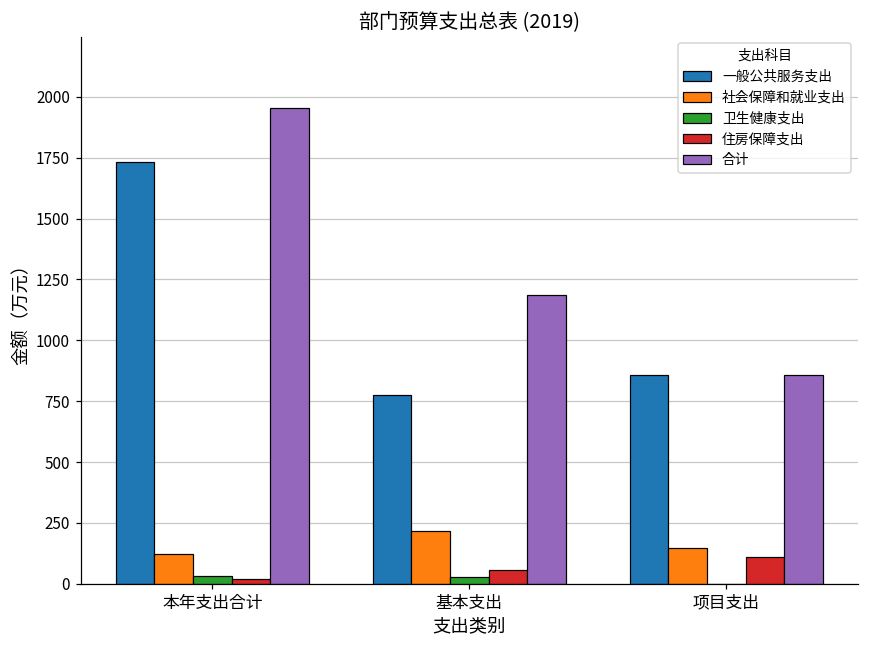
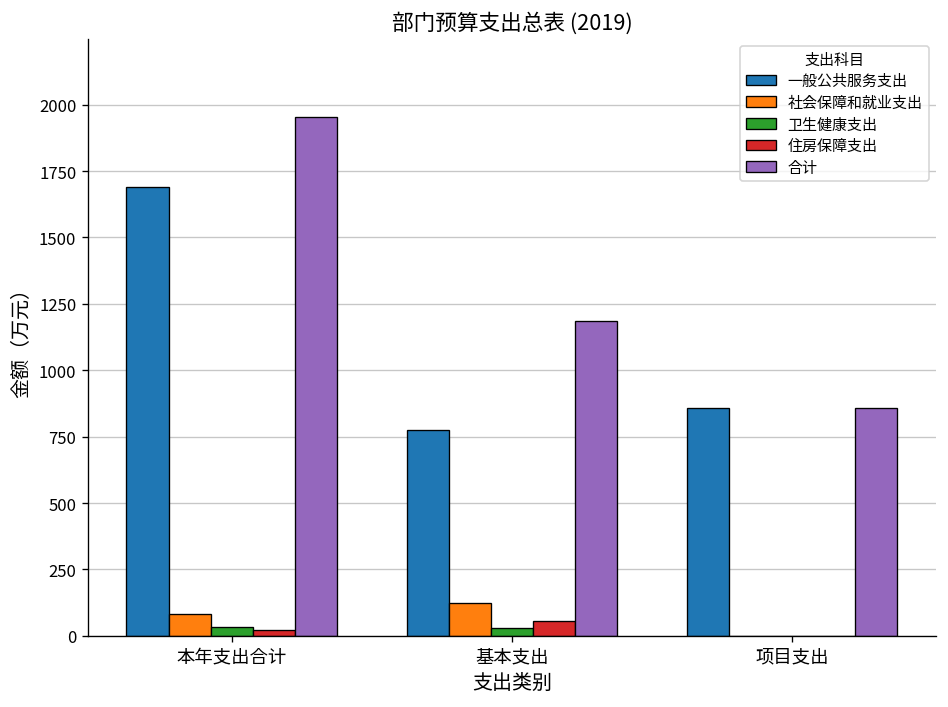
  {
    "一般公共服务支出": {
-     "本年支出合计": 1730,
+     "本年支出合计": 1690,
      "基本支出": 780,
      "项目支出": 860
    },
    "社会保障和就业支出": {
-     "本年支出合计": 120,
-     "基本支出": 220,
-     "项目支出": 150
+     "本年支出合计": 80,
+     "基本支出": 120,
+     "项目支出": 0
    },
    "卫生健康支出": {
      "本年支出合计": 30,
      "基本支出": 30,
      "项目支出": 0
    },
    "住房保障支出": {
      "本年支出合计": 20,
      "基本支出": 60,
-     "项目支出": 110
+     "项目支出": 0
    },
    "合计": {
      "本年支出合计": 1950,
      "基本支出": 1190,
      "项目支出": 860
    }
  }
